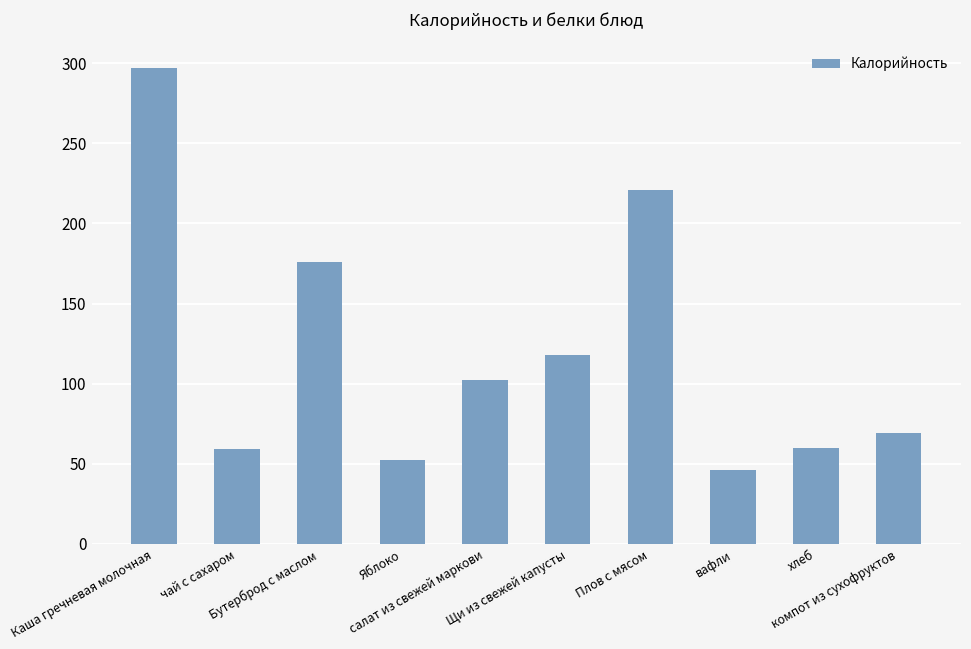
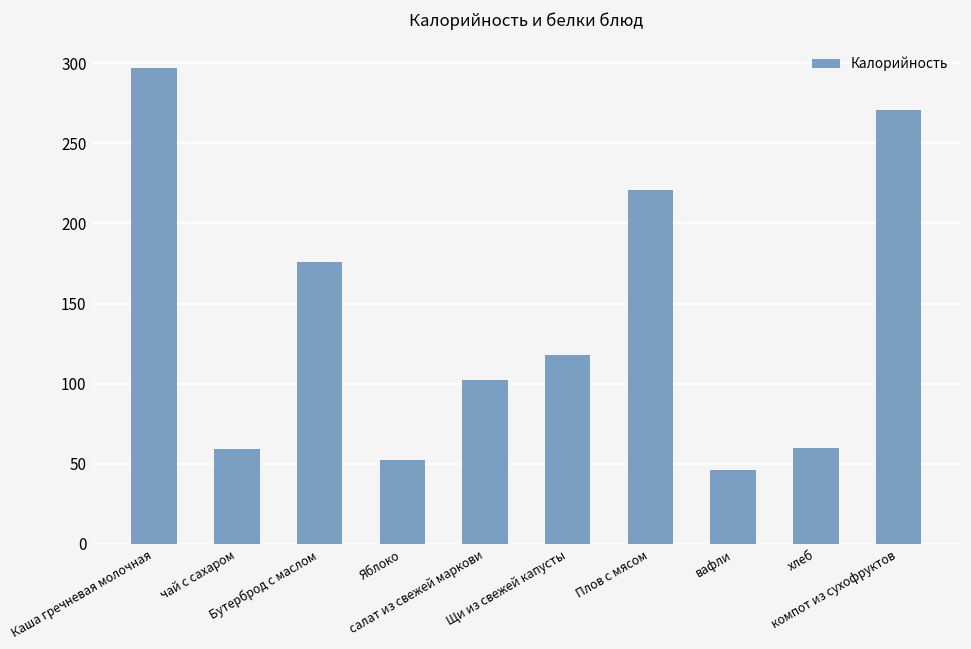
  {
    "Каша гречневая молочная": 297,
    "чай с сахаром": 59,
    "Бутерброд с маслом": 176,
    "Яблоко": 52,
    "салат из свежей маркови": 102,
    "Щи из свежей капусты": 118,
    "Плов с мясом": 221,
    "вафли": 46,
    "хлеб": 60,
-   "компот из сухофруктов": 69
+   "компот из сухофруктов": 271
  }
